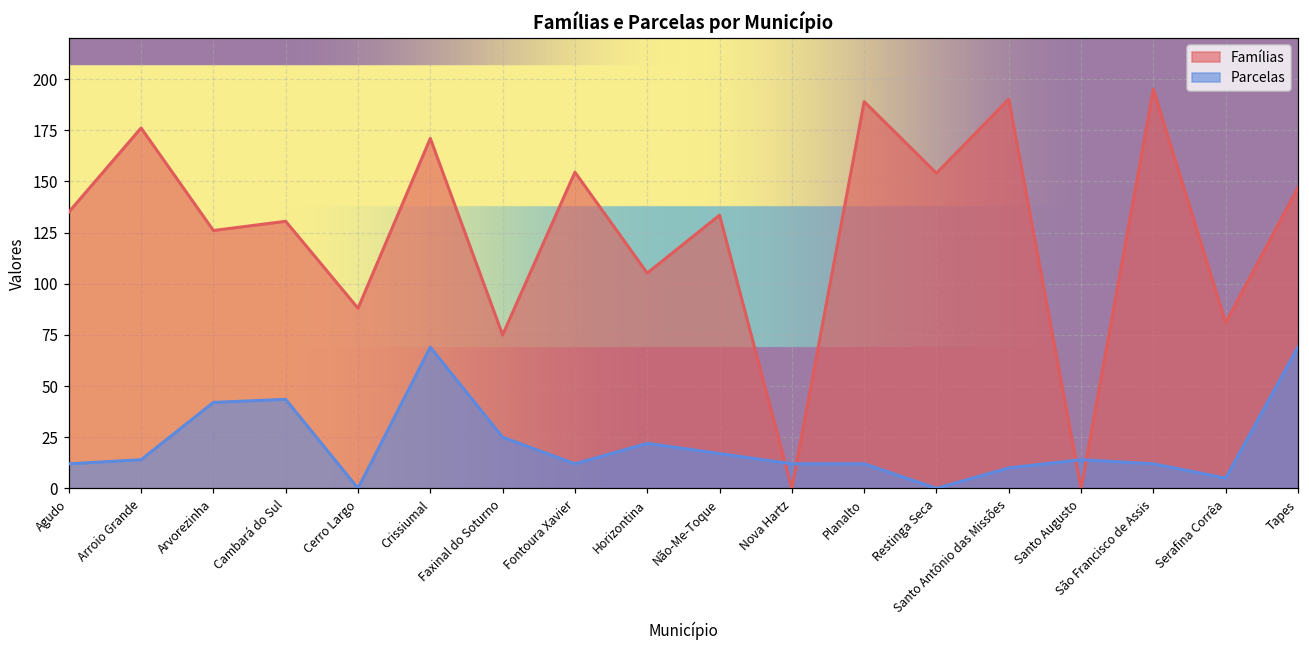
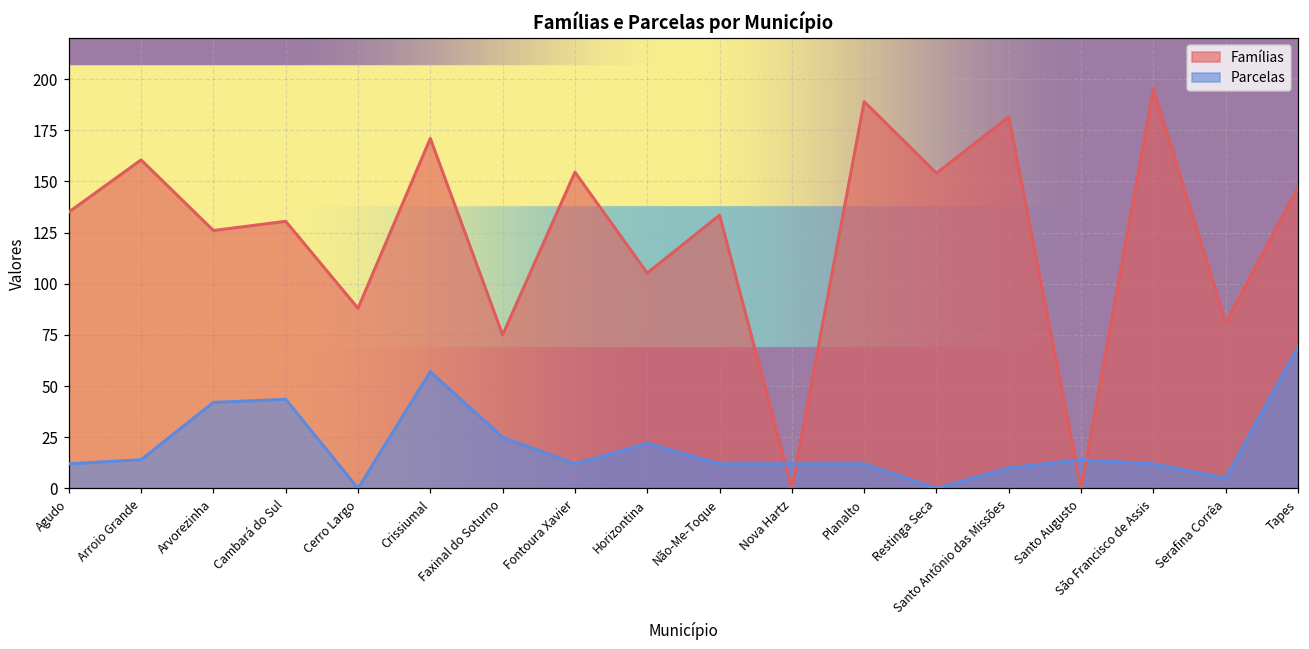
  {
    "Famílias": {
      "Agudo": 135,
-     "Arroio Grande": 176,
+     "Arroio Grande": 161,
      "Arvorezinha": 126,
      "Cambará do Sul": 131,
      "Cerro Largo": 88,
      "Crissiumal": 171,
      "Faxinal do Soturno": 75,
      "Fontoura Xavier": 155,
      "Horizontina": 105,
      "Não-Me-Toque": 134,
      "Nova Hartz": 0,
      "Planalto": 189,
      "Restinga Seca": 154,
-     "Santo Antônio das Missões": 190,
+     "Santo Antônio das Missões": 182,
      "Santo Augusto": 0,
      "São Francisco de Assis": 195,
      "Serafina Corrêa": 81,
      "Tapes": 147
    },
    "Parcelas": {
      "Agudo": 12,
      "Arroio Grande": 14,
      "Arvorezinha": 42,
      "Cambará do Sul": 44,
      "Cerro Largo": 0,
-     "Crissiumal": 69,
+     "Crissiumal": 57,
      "Faxinal do Soturno": 25,
      "Fontoura Xavier": 12,
      "Horizontina": 22,
-     "Não-Me-Toque": 17,
+     "Não-Me-Toque": 12,
      "Nova Hartz": 12,
      "Planalto": 12,
      "Restinga Seca": 0,
      "Santo Antônio das Missões": 10,
      "Santo Augusto": 14,
      "São Francisco de Assis": 12,
      "Serafina Corrêa": 5,
      "Tapes": 69
    }
  }
